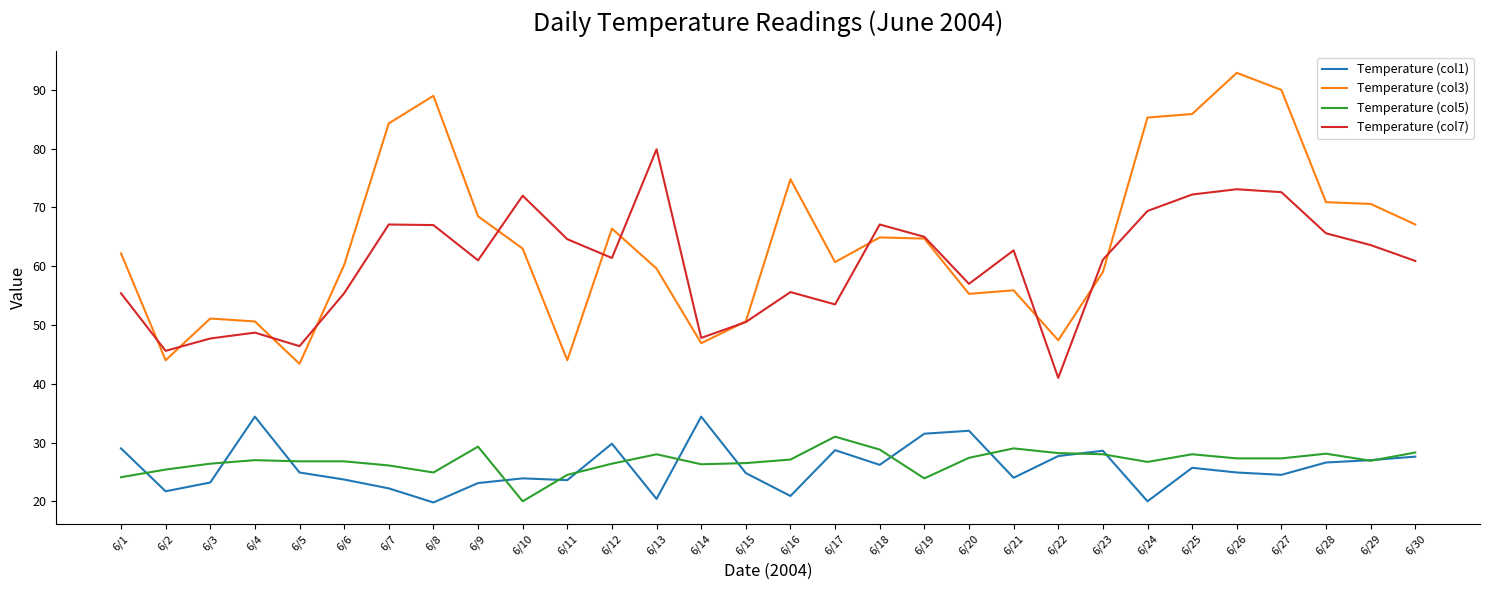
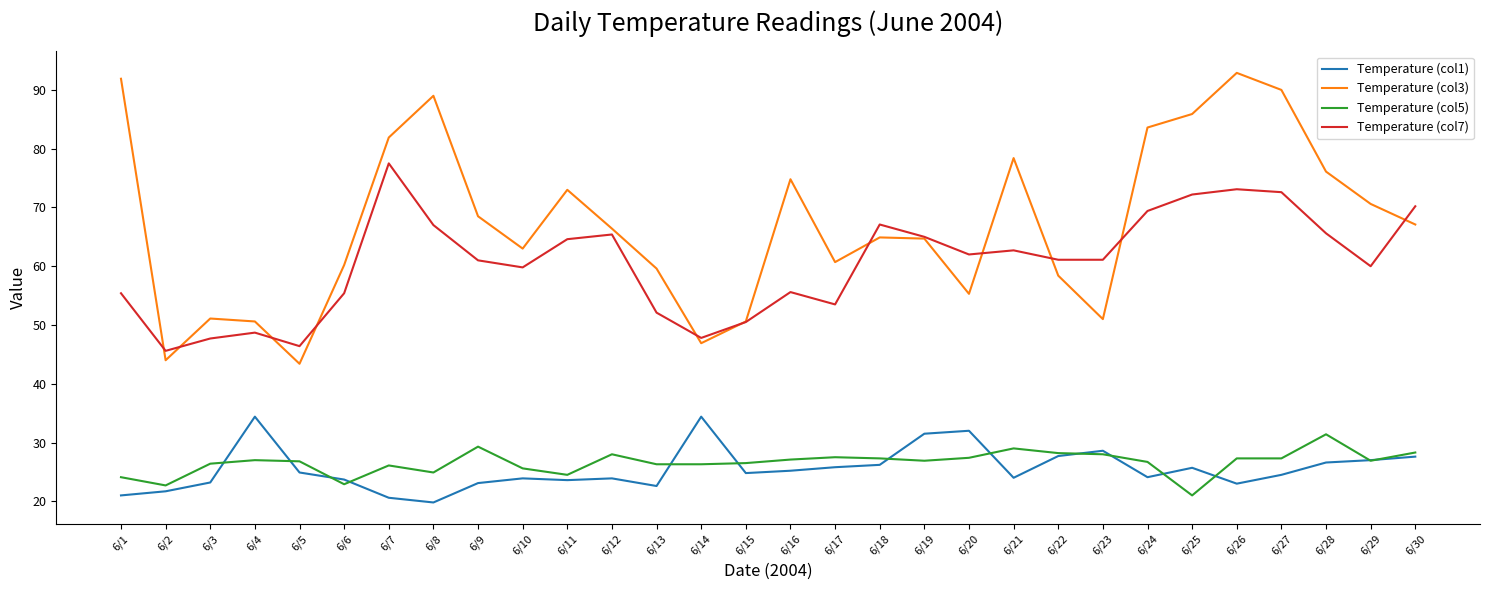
  {
    "Temperature (col1)": {
-     "6/1": 29,
+     "6/1": 21,
      "6/2": 22,
      "6/3": 23,
      "6/4": 34,
      "6/5": 25,
      "6/6": 24,
-     "6/7": 22,
+     "6/7": 21,
      "6/8": 20,
      "6/9": 23,
      "6/10": 24,
      "6/11": 24,
-     "6/12": 30,
-     "6/13": 20,
+     "6/12": 24,
+     "6/13": 23,
      "6/14": 34,
      "6/15": 25,
-     "6/16": 21,
-     "6/17": 29,
+     "6/16": 25,
+     "6/17": 26,
      "6/18": 26,
      "6/19": 32,
      "6/20": 32,
      "6/21": 24,
      "6/22": 28,
      "6/23": 29,
-     "6/24": 20,
+     "6/24": 24,
      "6/25": 26,
-     "6/26": 25,
+     "6/26": 23,
      "6/27": 25,
      "6/28": 27,
      "6/30": 28
    },
    "Temperature (col3)": {
-     "6/1": 62,
+     "6/1": 92,
      "6/2": 44,
      "6/3": 51,
      "6/4": 51,
      "6/5": 43,
      "6/6": 60,
-     "6/7": 84,
+     "6/7": 82,
      "6/8": 89,
      "6/9": 69,
      "6/10": 63,
-     "6/11": 44,
+     "6/11": 73,
      "6/12": 66,
      "6/13": 60,
      "6/14": 47,
      "6/16": 75,
      "6/17": 61,
      "6/18": 65,
      "6/20": 55,
-     "6/21": 56,
-     "6/22": 47,
-     "6/23": 59,
-     "6/24": 85,
+     "6/21": 78,
+     "6/22": 58,
+     "6/23": 51,
+     "6/24": 84,
      "6/25": 86,
      "6/26": 93,
      "6/27": 90,
-     "6/28": 71,
+     "6/28": 76,
      "6/29": 71,
      "6/30": 67
    },
    "Temperature (col5)": {
      "6/1": 24,
-     "6/2": 25,
+     "6/2": 23,
      "6/3": 26,
      "6/4": 27,
      "6/5": 27,
-     "6/6": 27,
+     "6/6": 23,
      "6/7": 26,
      "6/8": 25,
      "6/9": 29,
-     "6/10": 20,
+     "6/10": 26,
      "6/11": 25,
-     "6/12": 26,
-     "6/13": 28,
+     "6/12": 28,
+     "6/13": 26,
      "6/14": 26,
      "6/15": 27,
      "6/16": 27,
-     "6/17": 31,
-     "6/18": 29,
-     "6/19": 24,
+     "6/17": 28,
+     "6/18": 27,
+     "6/19": 27,
      "6/20": 27,
      "6/21": 29,
      "6/22": 28,
      "6/23": 28,
      "6/24": 27,
-     "6/25": 28,
+     "6/25": 21,
      "6/26": 27,
      "6/27": 27,
-     "6/28": 28,
+     "6/28": 31,
      "6/30": 28
    },
    "Temperature (col7)": {
      "6/1": 55,
      "6/2": 46,
      "6/3": 48,
      "6/4": 49,
      "6/5": 46,
      "6/6": 55,
-     "6/7": 67,
+     "6/7": 78,
      "6/8": 67,
      "6/9": 61,
-     "6/10": 72,
+     "6/10": 60,
      "6/11": 65,
-     "6/12": 61,
-     "6/13": 80,
+     "6/12": 65,
+     "6/13": 52,
      "6/14": 48,
      "6/16": 56,
      "6/17": 54,
      "6/18": 67,
-     "6/20": 57,
+     "6/20": 62,
      "6/21": 63,
-     "6/22": 41,
+     "6/22": 61,
      "6/23": 61,
      "6/24": 69,
      "6/25": 72,
      "6/26": 73,
      "6/27": 73,
      "6/28": 66,
-     "6/29": 64,
-     "6/30": 61
+     "6/29": 60,
+     "6/30": 70
    }
  }
